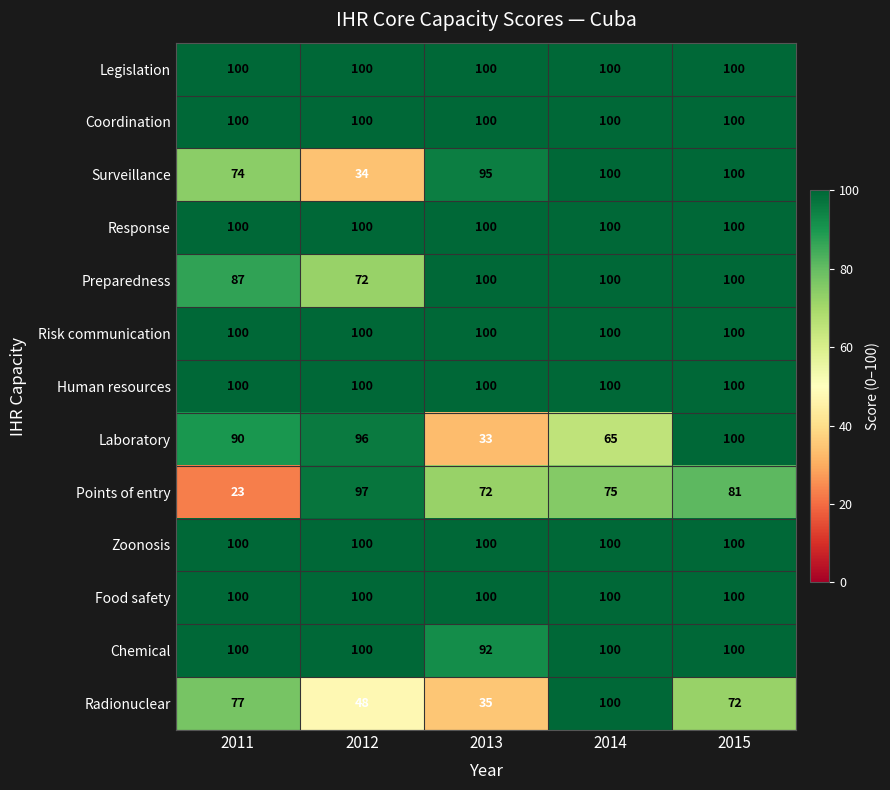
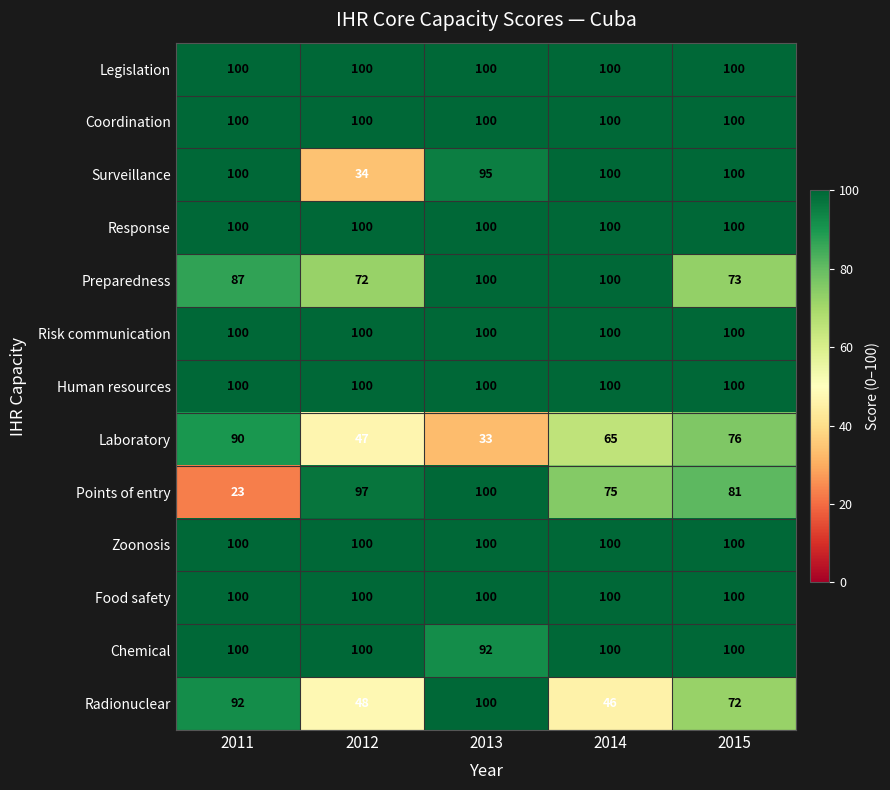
  {
    "Legislation": {
      "2011": 100,
      "2012": 100,
      "2013": 100,
      "2014": 100,
      "2015": 100
    },
    "Coordination": {
      "2011": 100,
      "2012": 100,
      "2013": 100,
      "2014": 100,
      "2015": 100
    },
    "Surveillance": {
-     "2011": 74,
+     "2011": 100,
      "2012": 34,
      "2013": 95,
      "2014": 100,
      "2015": 100
    },
    "Response": {
      "2011": 100,
      "2012": 100,
      "2013": 100,
      "2014": 100,
      "2015": 100
    },
    "Preparedness": {
      "2011": 87,
      "2012": 72,
      "2013": 100,
      "2014": 100,
-     "2015": 100
+     "2015": 73
    },
    "Risk communication": {
      "2011": 100,
      "2012": 100,
      "2013": 100,
      "2014": 100,
      "2015": 100
    },
    "Human resources": {
      "2011": 100,
      "2012": 100,
      "2013": 100,
      "2014": 100,
      "2015": 100
    },
    "Laboratory": {
      "2011": 90,
-     "2012": 96,
+     "2012": 47,
      "2013": 33,
      "2014": 65,
-     "2015": 100
+     "2015": 76
    },
    "Points of entry": {
      "2011": 23,
      "2012": 97,
-     "2013": 72,
+     "2013": 100,
      "2014": 75,
      "2015": 81
    },
    "Zoonosis": {
      "2011": 100,
      "2012": 100,
      "2013": 100,
      "2014": 100,
      "2015": 100
    },
    "Food safety": {
      "2011": 100,
      "2012": 100,
      "2013": 100,
      "2014": 100,
      "2015": 100
    },
    "Chemical": {
      "2011": 100,
      "2012": 100,
      "2013": 92,
      "2014": 100,
      "2015": 100
    },
    "Radionuclear": {
-     "2011": 77,
+     "2011": 92,
      "2012": 48,
-     "2013": 35,
-     "2014": 100,
+     "2013": 100,
+     "2014": 46,
      "2015": 72
    }
  }
